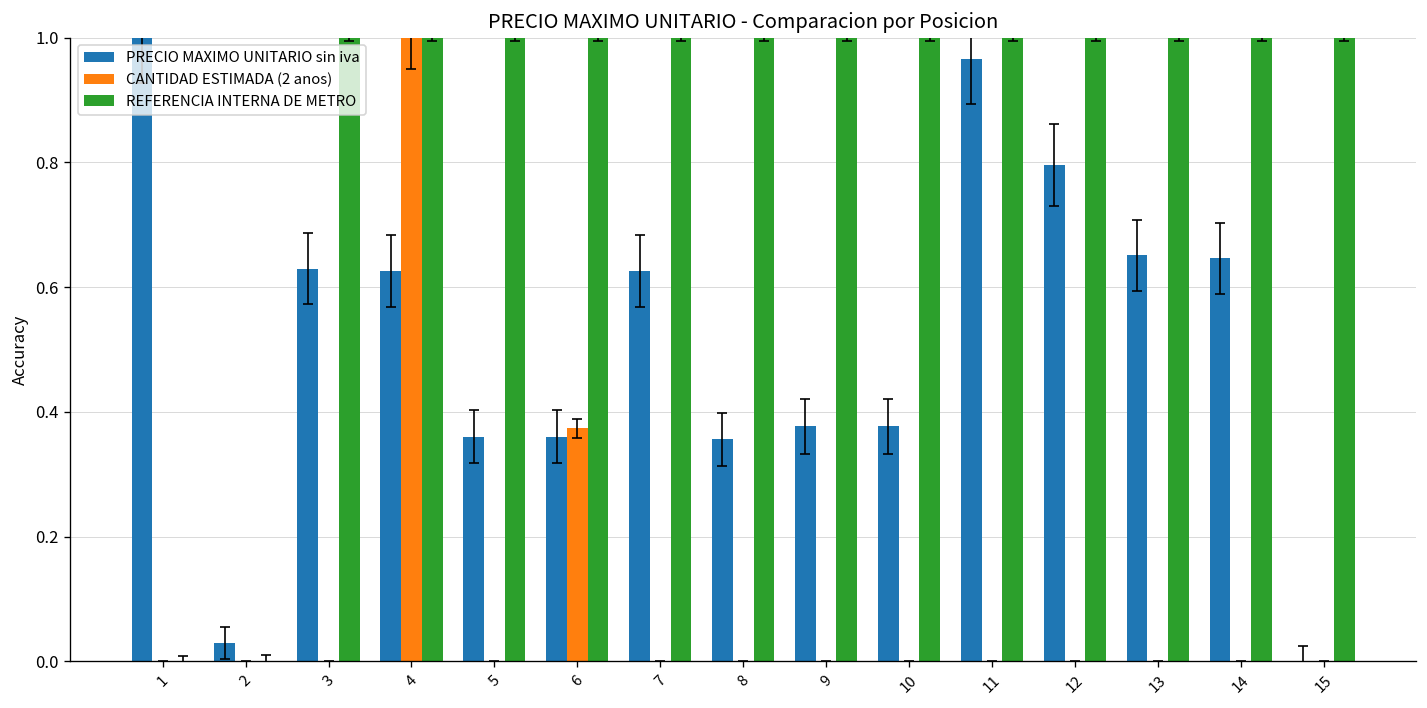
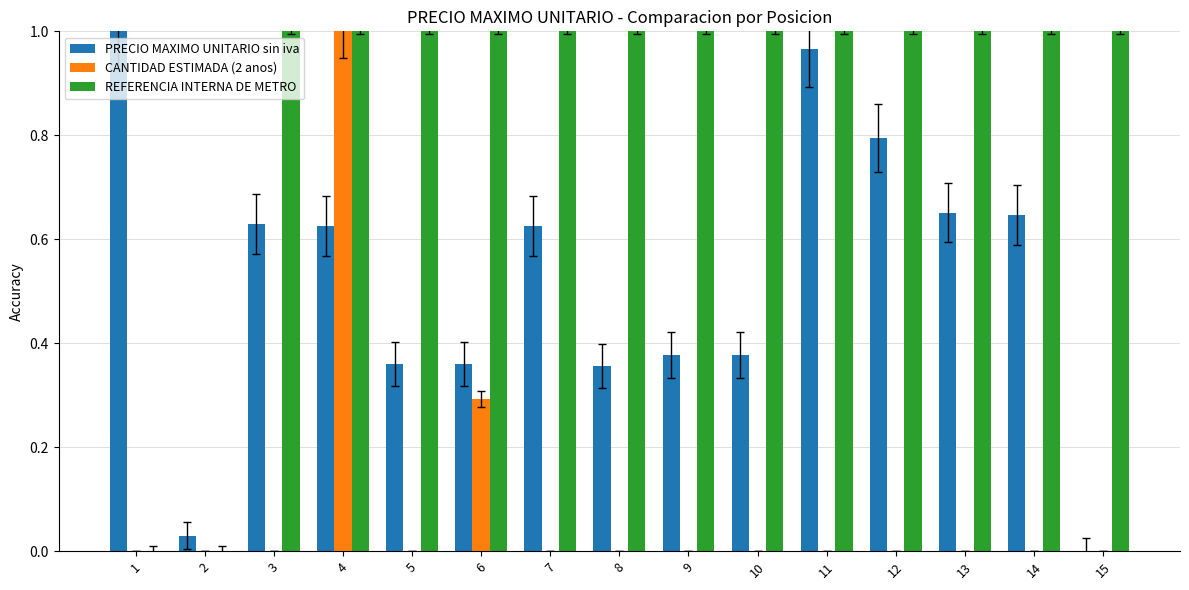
  {
    "CANTIDAD ESTIMADA (2 anos)": {
      "1": 0.00,
      "2": 0.00,
      "3": 0.00,
      "4": 1.00,
      "5": 0.00,
-     "6": 0.37,
+     "6": 0.29,
      "7": 0.00,
      "8": 0.00,
      "9": 0.00,
      "10": 0.00,
      "11": 0.00,
      "12": 0.00,
      "13": 0.00,
      "14": 0.00,
      "15": 0.00
    },
    "REFERENCIA INTERNA DE METRO": {
      "1": 0.00,
      "3": 1.00,
      "4": 1.00,
      "5": 1.00,
      "6": 1.00,
      "7": 1.00,
      "8": 1.00,
      "9": 1.00,
      "10": 1.00,
      "11": 1.00,
      "12": 1.00,
      "13": 1.00,
      "14": 1.00,
      "15": 1.00
    }
  }
